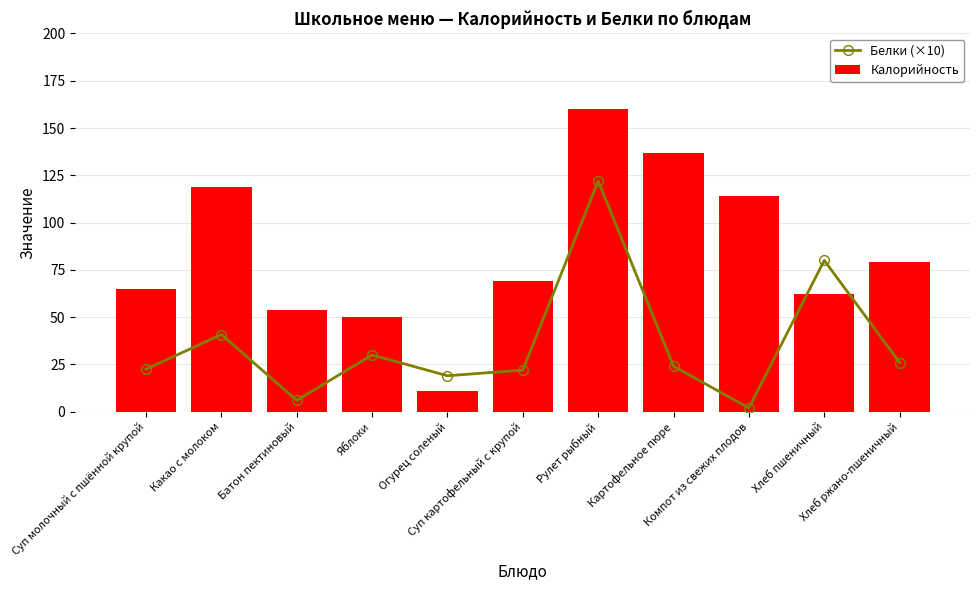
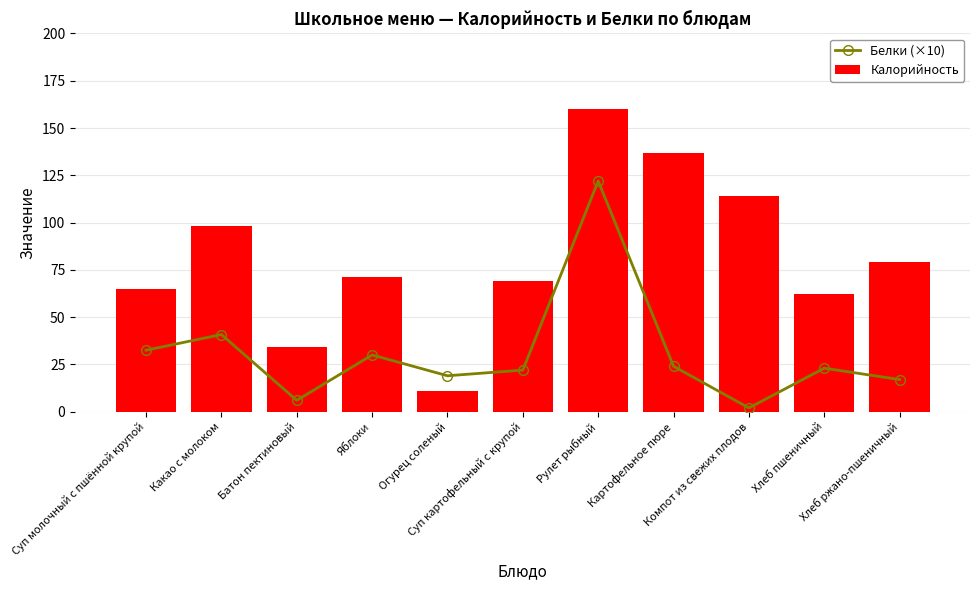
  {
    "Белки (×10)": {
-     "Суп молочный с пшённой крупой": 23,
+     "Суп молочный с пшённой крупой": 33,
      "Какао с молоком": 41,
      "Батон пектиновый": 6,
      "Яблоки": 30,
      "Огурец соленый": 19,
      "Суп картофельный с крупой": 22,
      "Рулет рыбный": 122,
      "Картофельное пюре": 24,
      "Компот из свежих плодов": 2,
-     "Хлеб пшеничный": 80,
-     "Хлеб ржано-пшеничный": 26
+     "Хлеб пшеничный": 23,
+     "Хлеб ржано-пшеничный": 17
    },
    "Калорийность": {
      "Суп молочный с пшённой крупой": 65,
-     "Какао с молоком": 119,
-     "Батон пектиновый": 54,
-     "Яблоки": 50,
+     "Какао с молоком": 98,
+     "Батон пектиновый": 34,
+     "Яблоки": 71,
      "Огурец соленый": 11,
      "Суп картофельный с крупой": 69,
      "Рулет рыбный": 160,
      "Картофельное пюре": 137,
      "Компот из свежих плодов": 114,
      "Хлеб пшеничный": 62,
      "Хлеб ржано-пшеничный": 79
    }
  }
